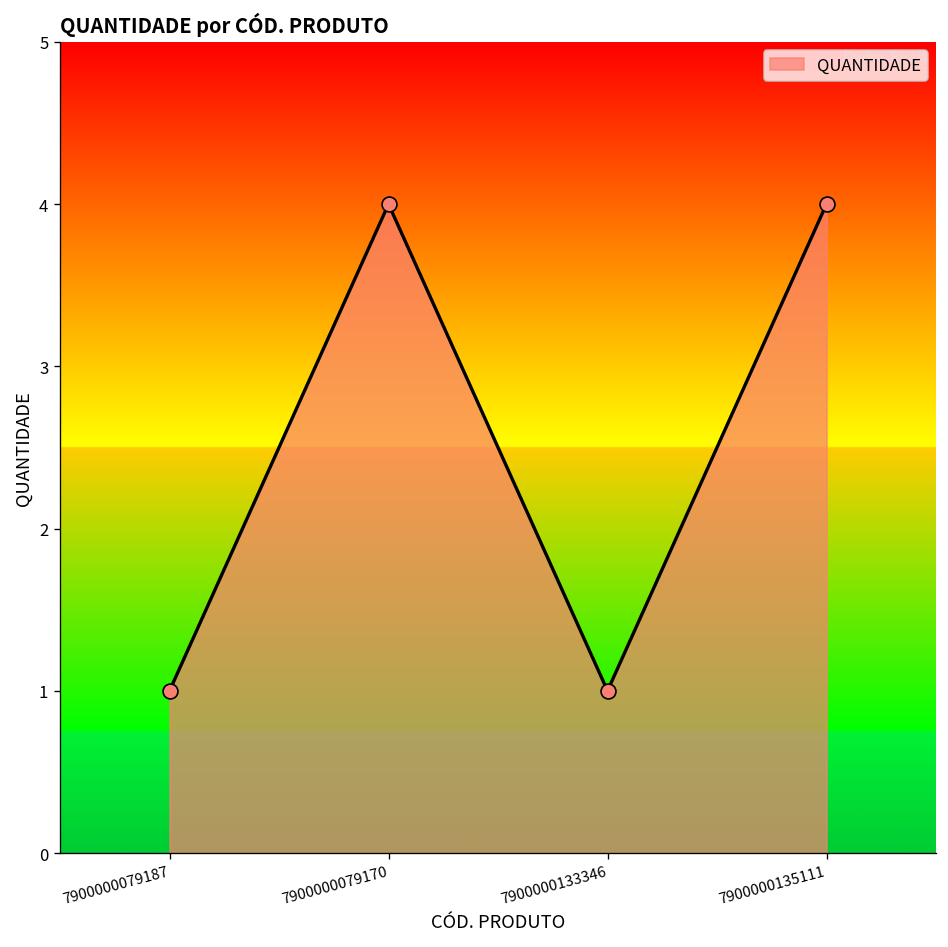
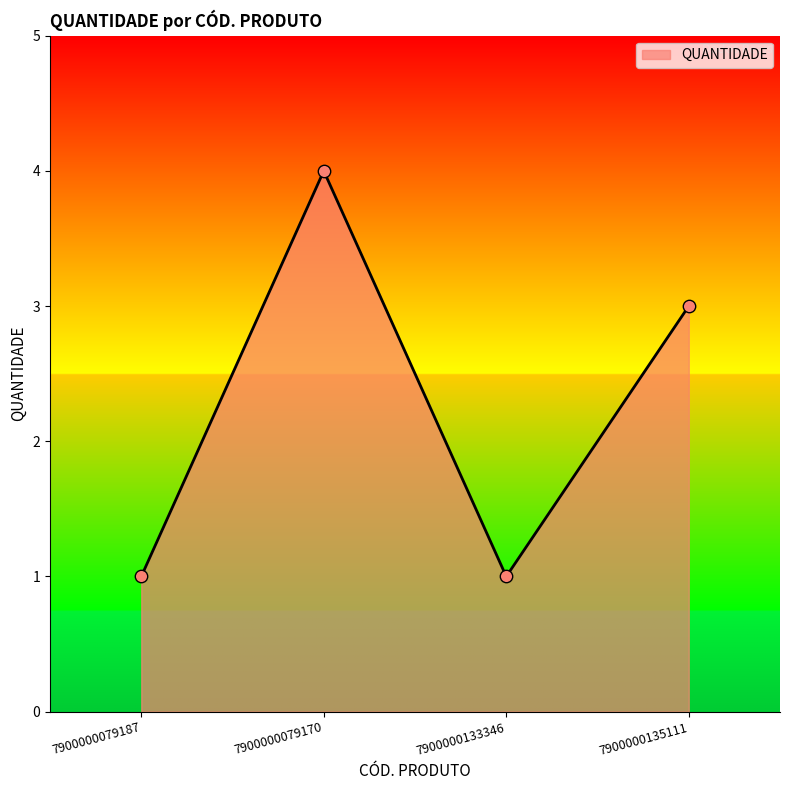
  {
    "7900000079187": 1,
    "7900000079170": 4,
    "7900000133346": 1,
-   "7900000135111": 4
+   "7900000135111": 3
  }
